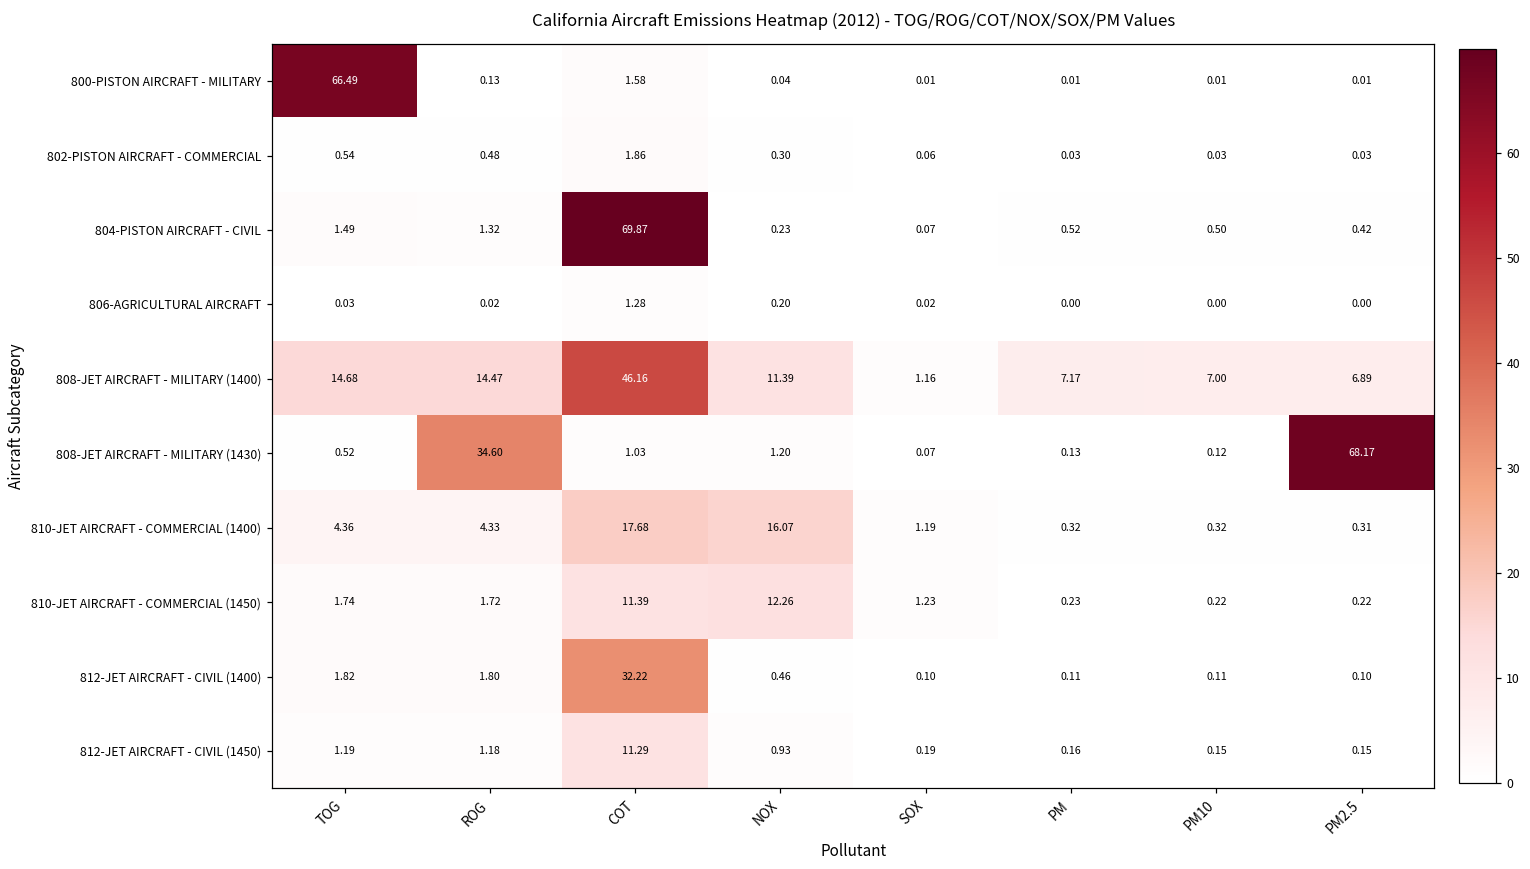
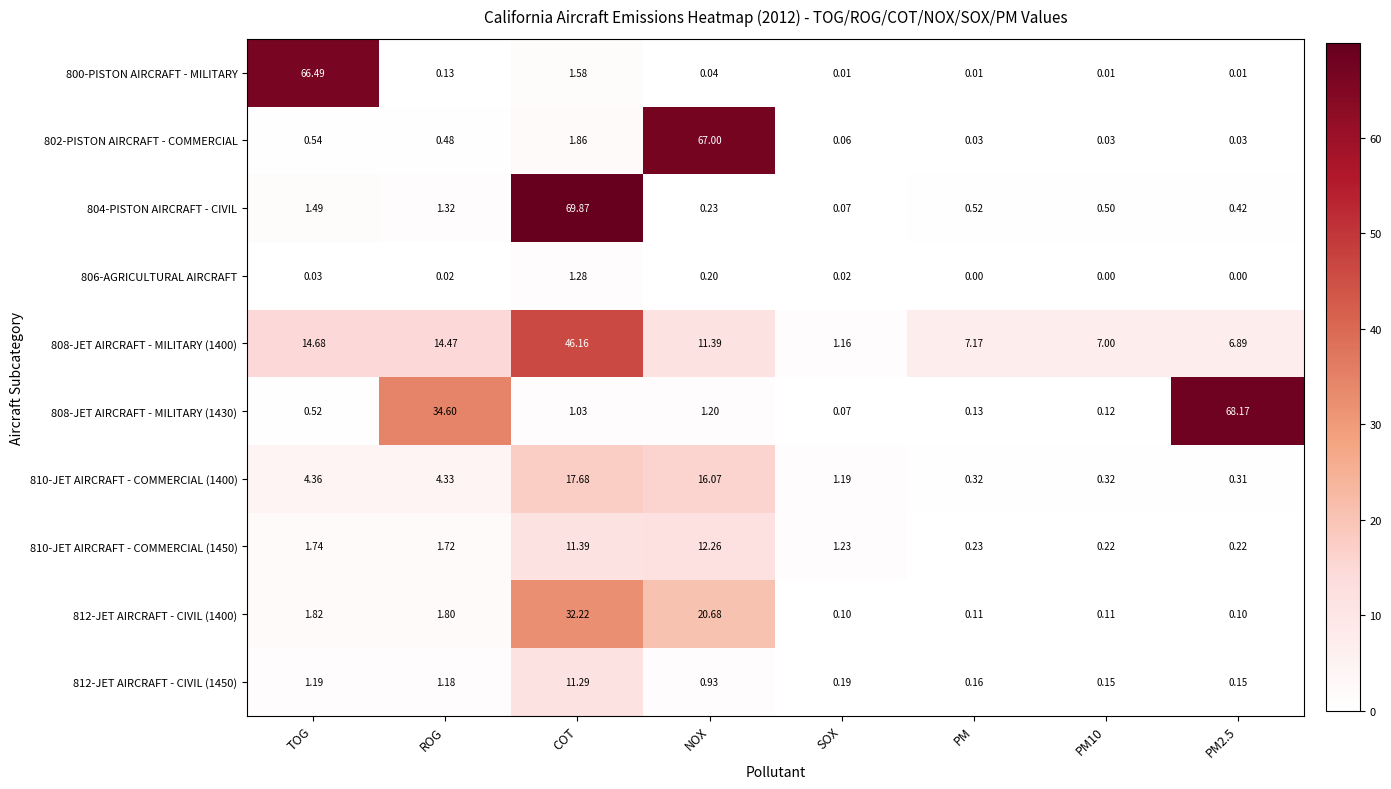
  {
    "800-PISTON AIRCRAFT - MILITARY": {
      "TOG": 66.49,
      "ROG": 0.13,
      "COT": 1.58,
      "NOX": 0.04,
      "SOX": 0.01,
      "PM": 0.01,
      "PM10": 0.01,
      "PM2.5": 0.01
    },
    "802-PISTON AIRCRAFT - COMMERCIAL": {
      "TOG": 0.54,
      "ROG": 0.48,
      "COT": 1.86,
-     "NOX": 0.30,
+     "NOX": 67.00,
      "SOX": 0.06,
      "PM": 0.03,
      "PM10": 0.03,
      "PM2.5": 0.03
    },
    "804-PISTON AIRCRAFT - CIVIL": {
      "TOG": 1.49,
      "ROG": 1.32,
      "COT": 69.87,
      "NOX": 0.23,
      "SOX": 0.07,
      "PM": 0.52,
      "PM10": 0.50,
      "PM2.5": 0.42
    },
    "806-AGRICULTURAL AIRCRAFT": {
      "TOG": 0.03,
      "ROG": 0.02,
      "COT": 1.28,
      "NOX": 0.20,
      "SOX": 0.02,
      "PM": 0.00,
      "PM10": 0.00,
      "PM2.5": 0.00
    },
    "808-JET AIRCRAFT - MILITARY (1400)": {
      "TOG": 14.68,
      "ROG": 14.47,
      "COT": 46.16,
      "NOX": 11.39,
      "SOX": 1.16,
      "PM": 7.17,
      "PM10": 7.00,
      "PM2.5": 6.89
    },
    "808-JET AIRCRAFT - MILITARY (1430)": {
      "TOG": 0.52,
      "ROG": 34.60,
      "COT": 1.03,
      "NOX": 1.20,
      "SOX": 0.07,
      "PM": 0.13,
      "PM10": 0.12,
      "PM2.5": 68.17
    },
    "810-JET AIRCRAFT - COMMERCIAL (1400)": {
      "TOG": 4.36,
      "ROG": 4.33,
      "COT": 17.68,
      "NOX": 16.07,
      "SOX": 1.19,
      "PM": 0.32,
      "PM10": 0.32,
      "PM2.5": 0.31
    },
    "810-JET AIRCRAFT - COMMERCIAL (1450)": {
      "TOG": 1.74,
      "ROG": 1.72,
      "COT": 11.39,
      "NOX": 12.26,
      "SOX": 1.23,
      "PM": 0.23,
      "PM10": 0.22,
      "PM2.5": 0.22
    },
    "812-JET AIRCRAFT - CIVIL (1400)": {
      "TOG": 1.82,
      "ROG": 1.80,
      "COT": 32.22,
-     "NOX": 0.46,
+     "NOX": 20.68,
      "SOX": 0.10,
      "PM": 0.11,
      "PM10": 0.11,
      "PM2.5": 0.10
    },
    "812-JET AIRCRAFT - CIVIL (1450)": {
      "TOG": 1.19,
      "ROG": 1.18,
      "COT": 11.29,
      "NOX": 0.93,
      "SOX": 0.19,
      "PM": 0.16,
      "PM10": 0.15,
      "PM2.5": 0.15
    }
  }
